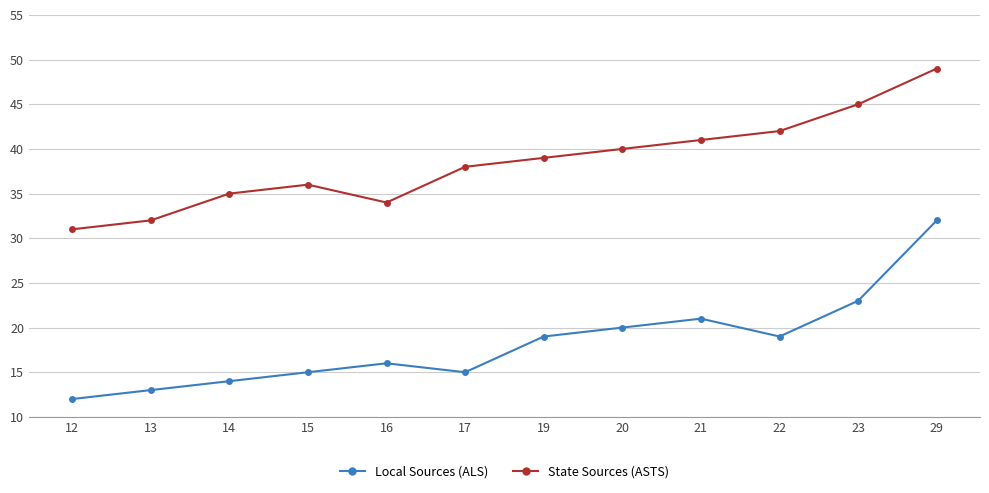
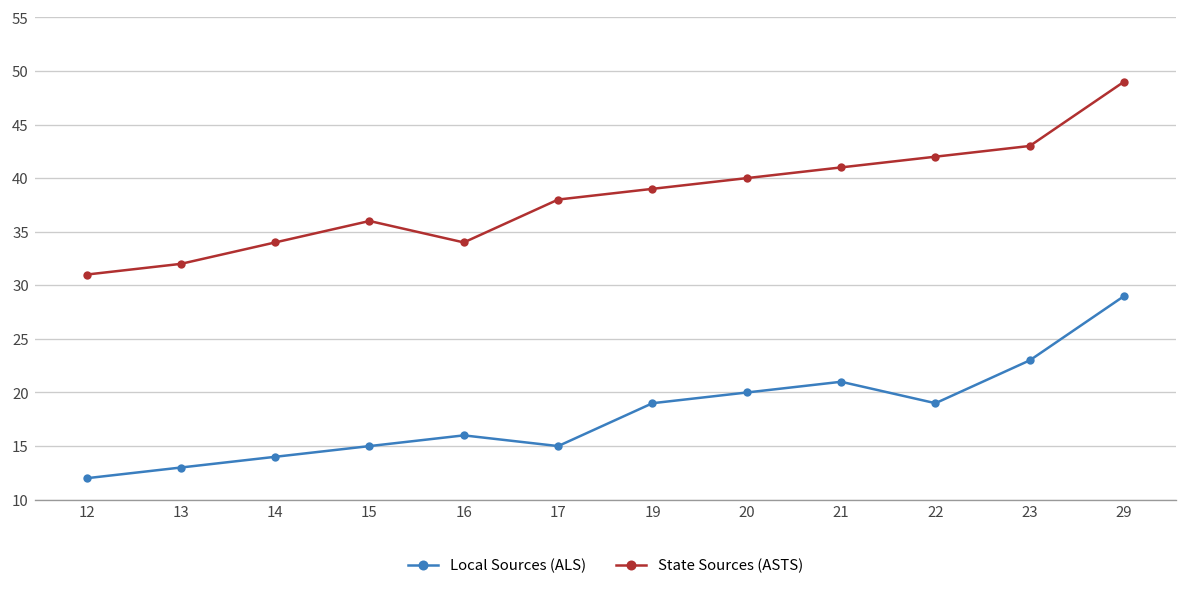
  {
    "Local Sources (ALS)": {
      "12": 12,
      "13": 13,
      "14": 14,
      "15": 15,
      "16": 16,
      "17": 15,
      "19": 19,
      "20": 20,
      "21": 21,
      "22": 19,
      "23": 23,
-     "29": 32
+     "29": 29
    },
    "State Sources (ASTS)": {
      "12": 31,
      "13": 32,
-     "14": 35,
+     "14": 34,
      "15": 36,
      "16": 34,
      "17": 38,
      "19": 39,
      "20": 40,
      "21": 41,
      "22": 42,
-     "23": 45,
+     "23": 43,
      "29": 49
    }
  }
